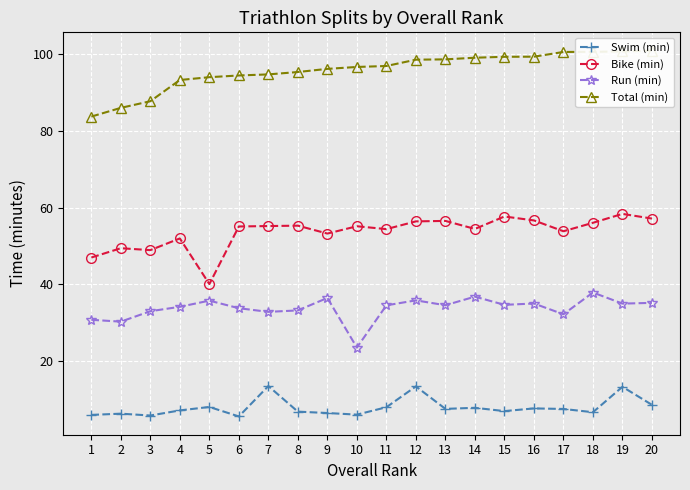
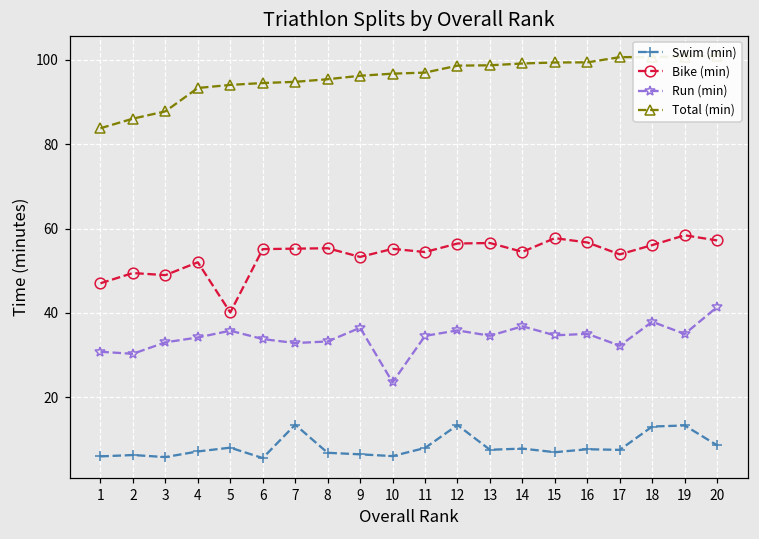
  {
    "Swim (min)": {
      "1": 6,
      "2": 6,
      "3": 6,
      "4": 7,
      "5": 8,
      "6": 6,
      "7": 14,
      "8": 7,
      "9": 6,
      "10": 6,
      "11": 8,
      "12": 13,
      "13": 8,
      "14": 8,
      "15": 7,
      "16": 8,
      "17": 8,
-     "18": 7,
+     "18": 13,
      "19": 13,
      "20": 9
    },
    "Bike (min)": {
      "1": 47,
      "2": 49,
      "3": 49,
      "4": 52,
      "5": 40,
      "6": 55,
      "7": 55,
      "8": 55,
      "9": 53,
      "10": 55,
      "11": 54,
      "12": 56,
      "13": 57,
      "14": 54,
      "15": 58,
      "16": 57,
      "17": 54,
      "18": 56,
      "19": 58,
      "20": 57
    },
    "Run (min)": {
      "1": 31,
      "2": 30,
      "3": 33,
      "4": 34,
      "5": 36,
      "6": 34,
      "7": 33,
      "8": 33,
      "9": 36,
      "10": 24,
      "11": 35,
      "12": 36,
      "13": 35,
      "14": 37,
      "15": 35,
      "16": 35,
      "17": 32,
      "18": 38,
      "19": 35,
-     "20": 35
+     "20": 41
    },
    "Total (min)": {
      "1": 84,
      "2": 86,
      "3": 88,
      "4": 93,
      "5": 94,
      "6": 95,
      "7": 95,
      "8": 95,
      "9": 96,
      "10": 97,
      "11": 97,
      "12": 99,
      "13": 99,
      "14": 99,
      "15": 99,
      "16": 99,
      "17": 101
    }
  }
